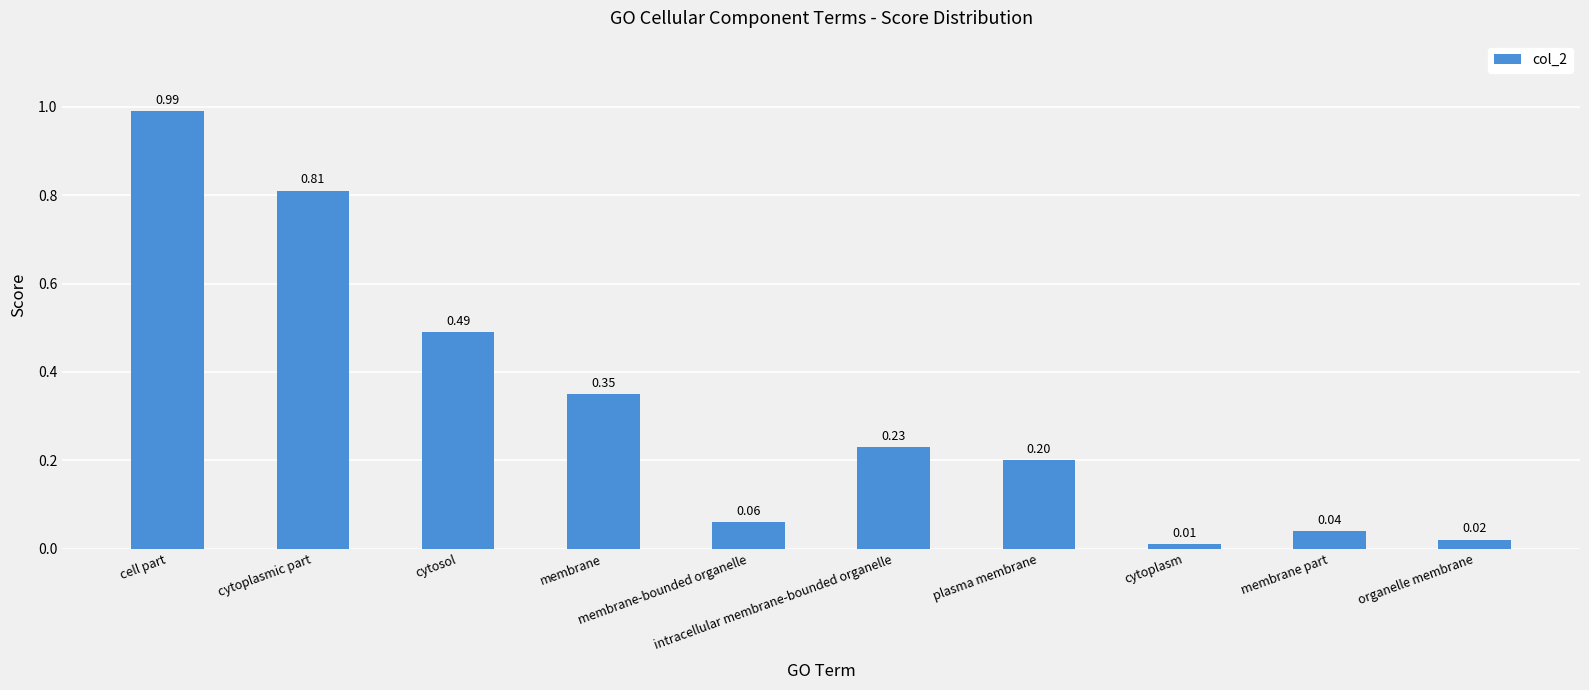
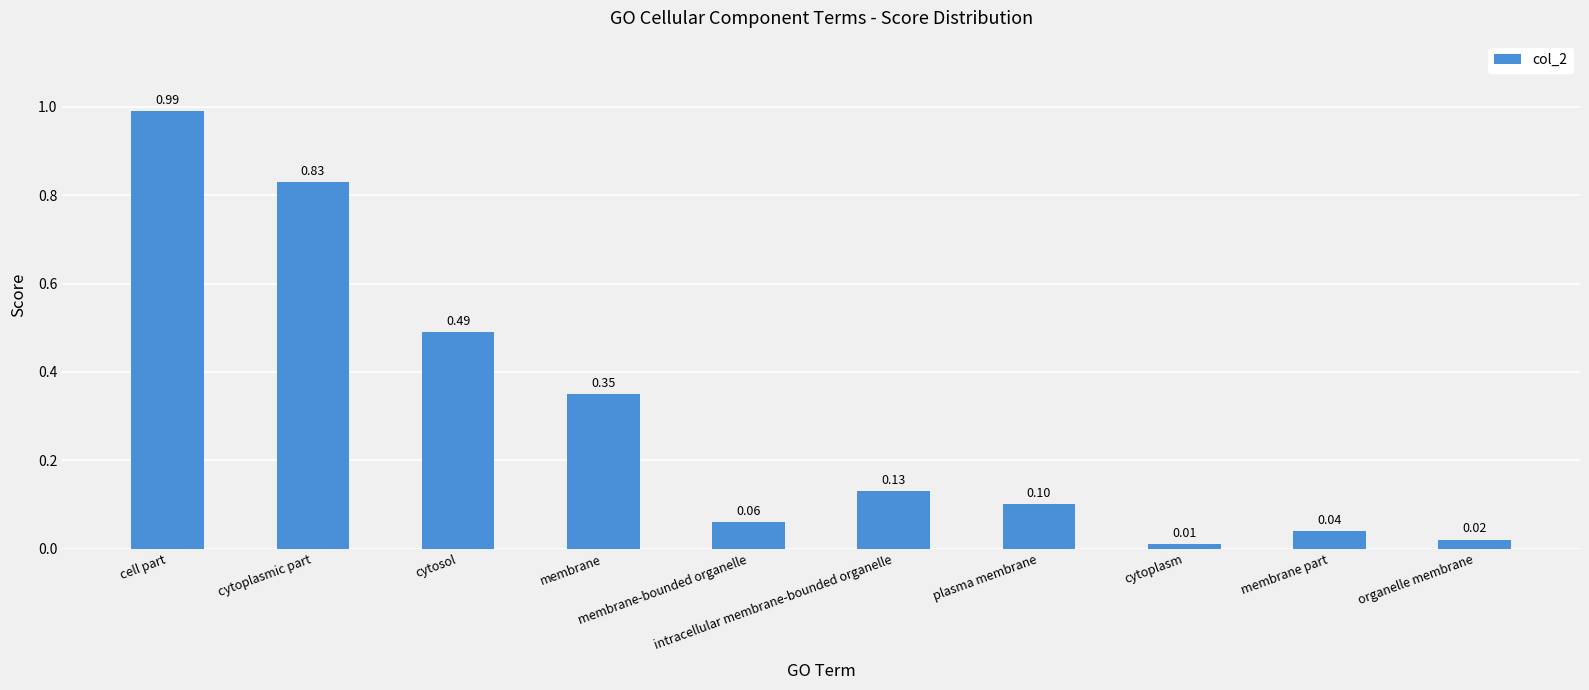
  {
    "cell part": 0.99,
-   "cytoplasmic part": 0.81,
+   "cytoplasmic part": 0.83,
    "cytosol": 0.49,
    "membrane": 0.35,
    "membrane-bounded organelle": 0.06,
-   "intracellular membrane-bounded organelle": 0.23,
-   "plasma membrane": 0.20,
+   "intracellular membrane-bounded organelle": 0.13,
+   "plasma membrane": 0.10,
    "cytoplasm": 0.01,
    "membrane part": 0.04,
    "organelle membrane": 0.02
  }
